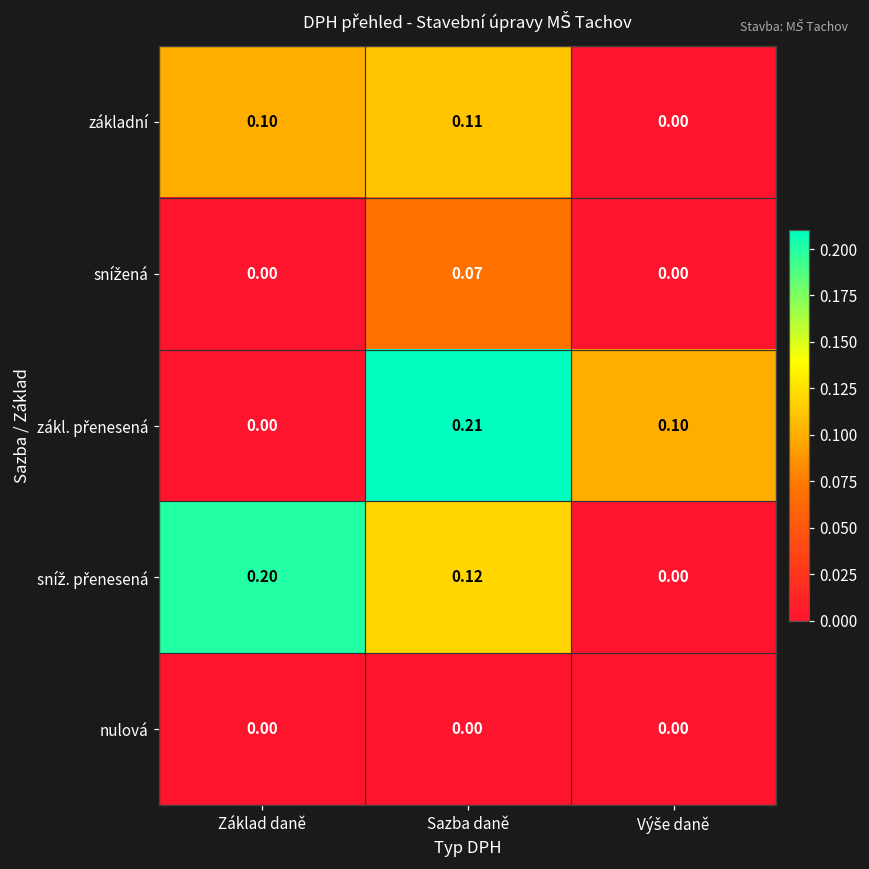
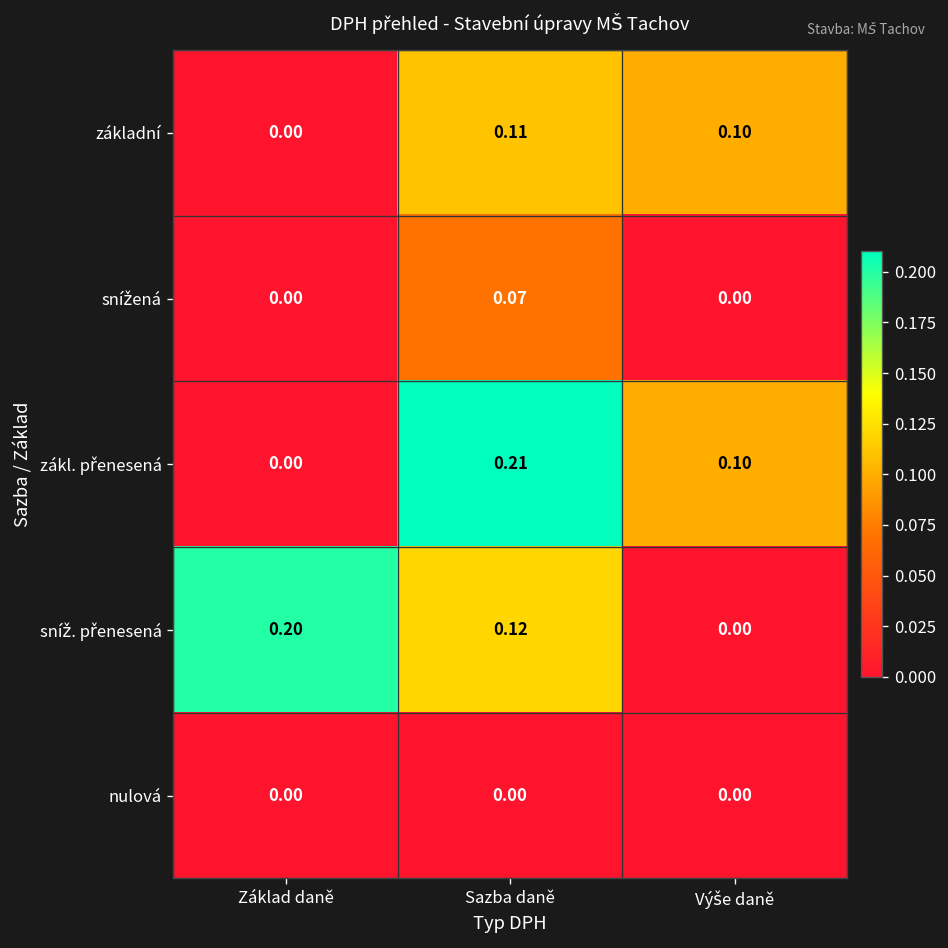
  {
    "základní": {
-     "Základ daně": 0.10,
+     "Základ daně": 0.00,
      "Sazba daně": 0.11,
-     "Výše daně": 0.00
+     "Výše daně": 0.10
    },
    "snížená": {
      "Základ daně": 0.00,
      "Sazba daně": 0.07,
      "Výše daně": 0.00
    },
    "zákl. přenesená": {
      "Základ daně": 0.00,
      "Sazba daně": 0.21,
      "Výše daně": 0.10
    },
    "sníž. přenesená": {
      "Základ daně": 0.20,
      "Sazba daně": 0.12,
      "Výše daně": 0.00
    },
    "nulová": {
      "Základ daně": 0.00,
      "Sazba daně": 0.00,
      "Výše daně": 0.00
    }
  }
